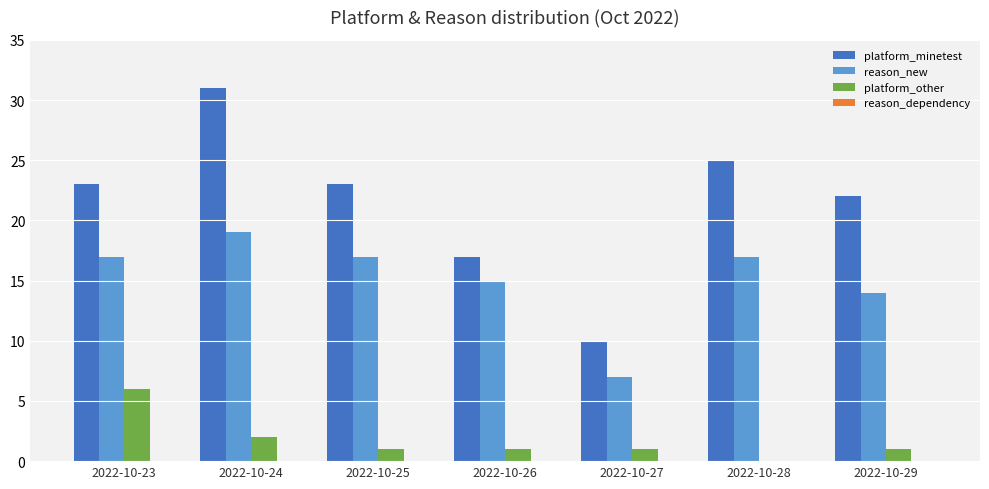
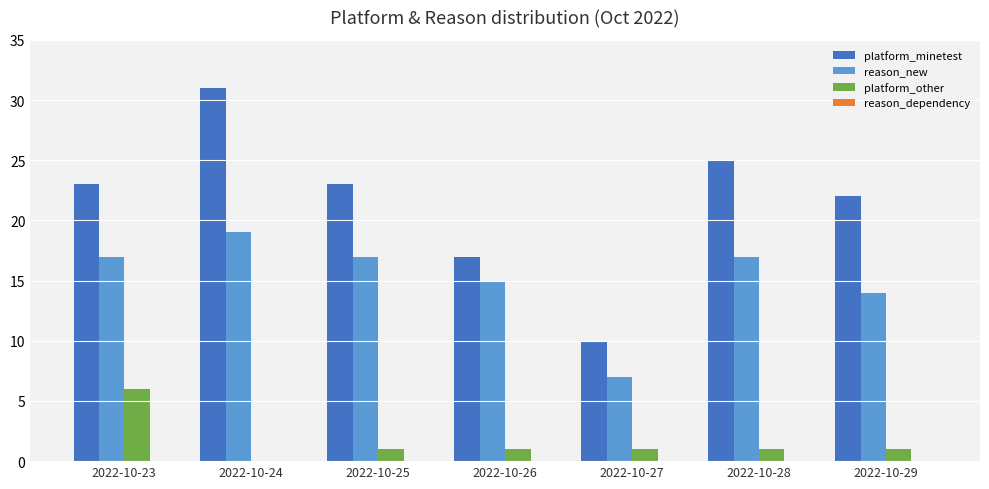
  {
    "platform_other": {
      "2022-10-23": 6,
-     "2022-10-24": 2,
+     "2022-10-24": 0,
      "2022-10-25": 1,
      "2022-10-26": 1,
      "2022-10-27": 1,
-     "2022-10-28": 0,
+     "2022-10-28": 1,
      "2022-10-29": 1
    },
    "reason_dependency": {
      "2022-10-23": 0,
      "2022-10-24": 0,
      "2022-10-25": 0,
      "2022-10-26": 0,
      "2022-10-27": 0,
      "2022-10-28": 0,
      "2022-10-29": 0
    }
  }
